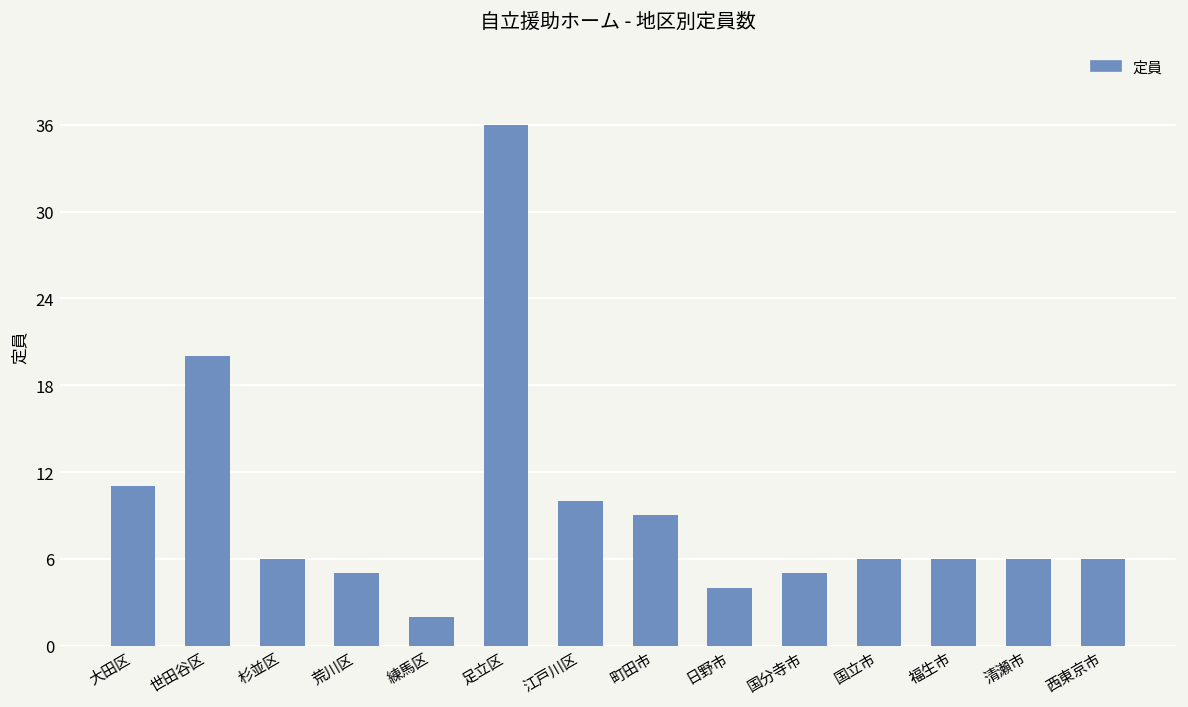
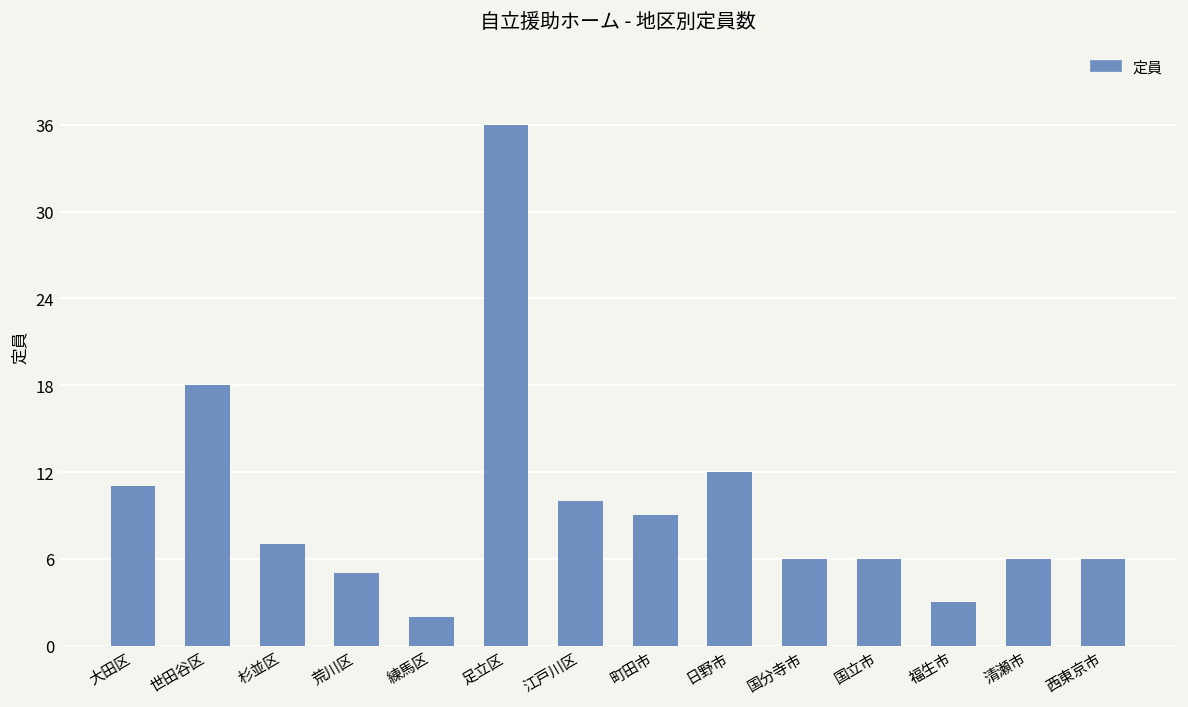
  {
    "大田区": 11,
-   "世田谷区": 20,
-   "杉並区": 6,
+   "世田谷区": 18,
+   "杉並区": 7,
    "荒川区": 5,
    "練馬区": 2,
    "足立区": 36,
    "江戸川区": 10,
    "町田市": 9,
-   "日野市": 4,
-   "国分寺市": 5,
+   "日野市": 12,
+   "国分寺市": 6,
    "国立市": 6,
-   "福生市": 6,
+   "福生市": 3,
    "清瀬市": 6,
    "西東京市": 6
  }
